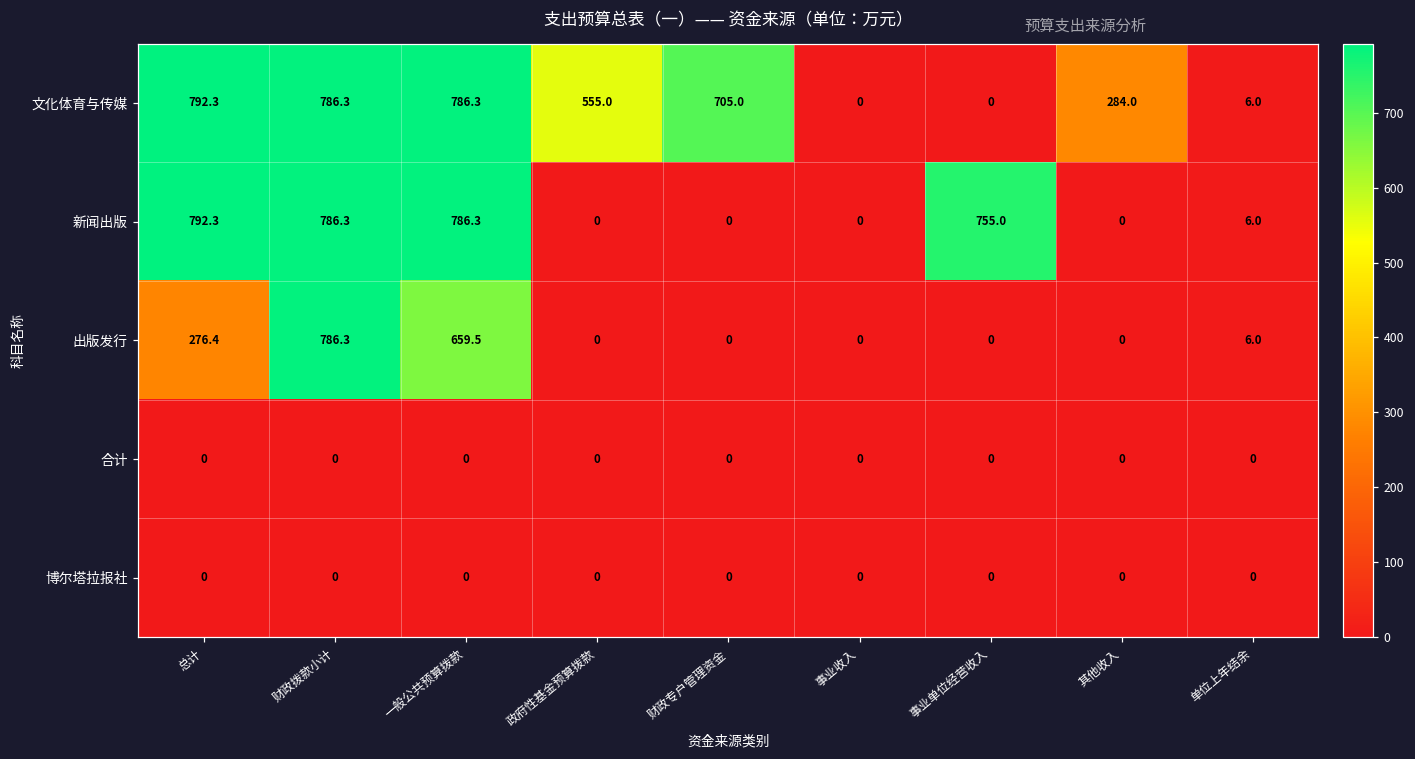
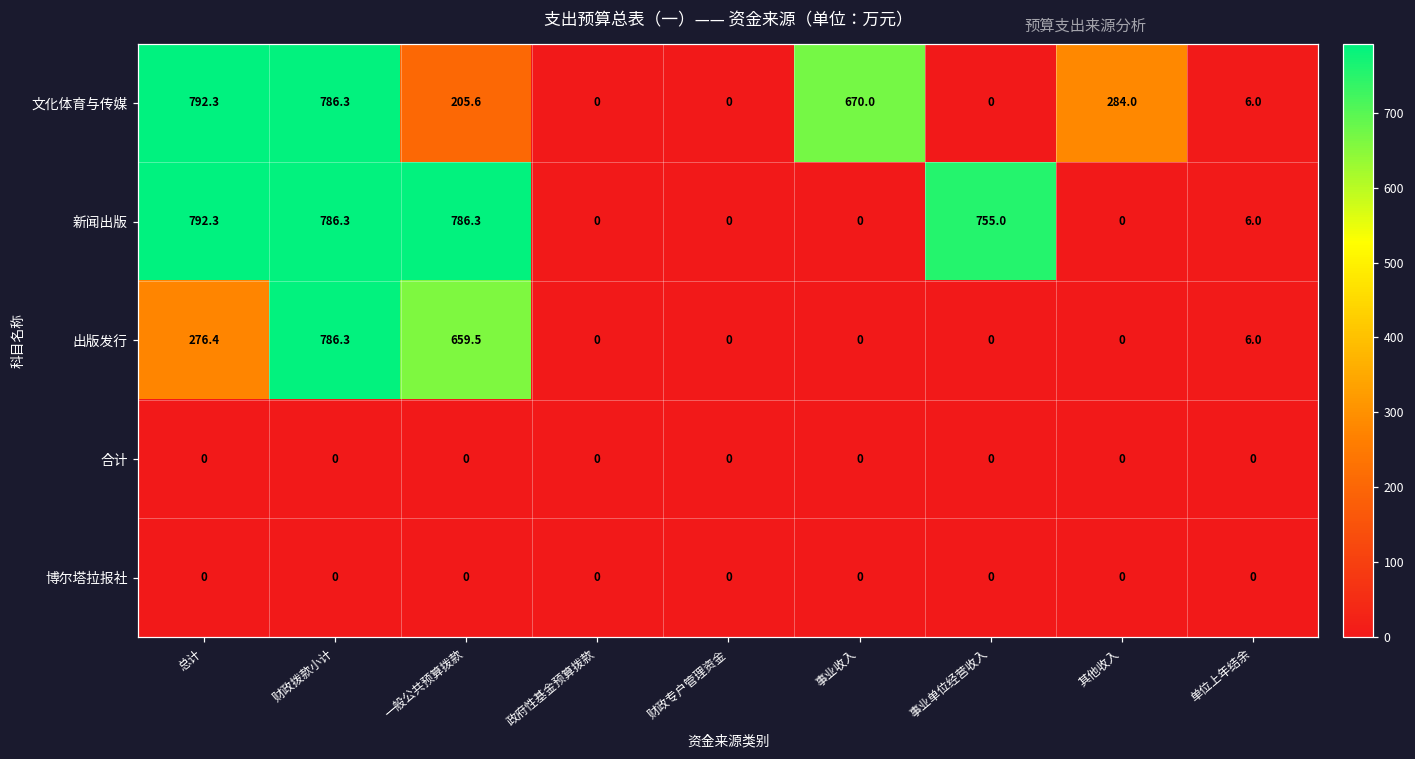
  {
    "文化体育与传媒": {
      "总计": 792.3,
      "财政拨款小计": 786.3,
-     "一般公共预算拨款": 786.3,
-     "政府性基金预算拨款": 555.0,
-     "财政专户管理资金": 705.0,
-     "事业收入": 0,
+     "一般公共预算拨款": 205.6,
+     "政府性基金预算拨款": 0,
+     "财政专户管理资金": 0,
+     "事业收入": 670.0,
      "事业单位经营收入": 0,
      "其他收入": 284.0,
      "单位上年结余": 6.0
    },
    "新闻出版": {
      "总计": 792.3,
      "财政拨款小计": 786.3,
      "一般公共预算拨款": 786.3,
      "政府性基金预算拨款": 0,
      "财政专户管理资金": 0,
      "事业收入": 0,
      "事业单位经营收入": 755.0,
      "其他收入": 0,
      "单位上年结余": 6.0
    },
    "出版发行": {
      "总计": 276.4,
      "财政拨款小计": 786.3,
      "一般公共预算拨款": 659.5,
      "政府性基金预算拨款": 0,
      "财政专户管理资金": 0,
      "事业收入": 0,
      "事业单位经营收入": 0,
      "其他收入": 0,
      "单位上年结余": 6.0
    },
    "合计": {
      "总计": 0,
      "财政拨款小计": 0,
      "一般公共预算拨款": 0,
      "政府性基金预算拨款": 0,
      "财政专户管理资金": 0,
      "事业收入": 0,
      "事业单位经营收入": 0,
      "其他收入": 0,
      "单位上年结余": 0
    },
    "博尔塔拉报社": {
      "总计": 0,
      "财政拨款小计": 0,
      "一般公共预算拨款": 0,
      "政府性基金预算拨款": 0,
      "财政专户管理资金": 0,
      "事业收入": 0,
      "事业单位经营收入": 0,
      "其他收入": 0,
      "单位上年结余": 0
    }
  }
